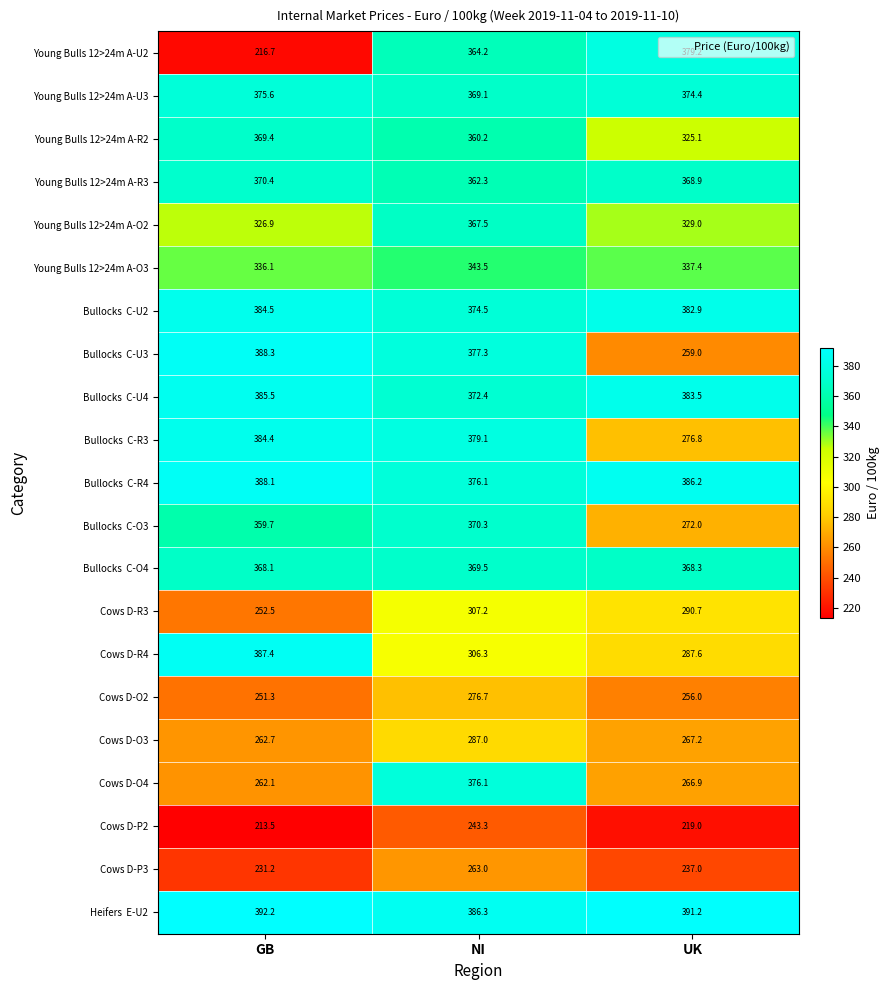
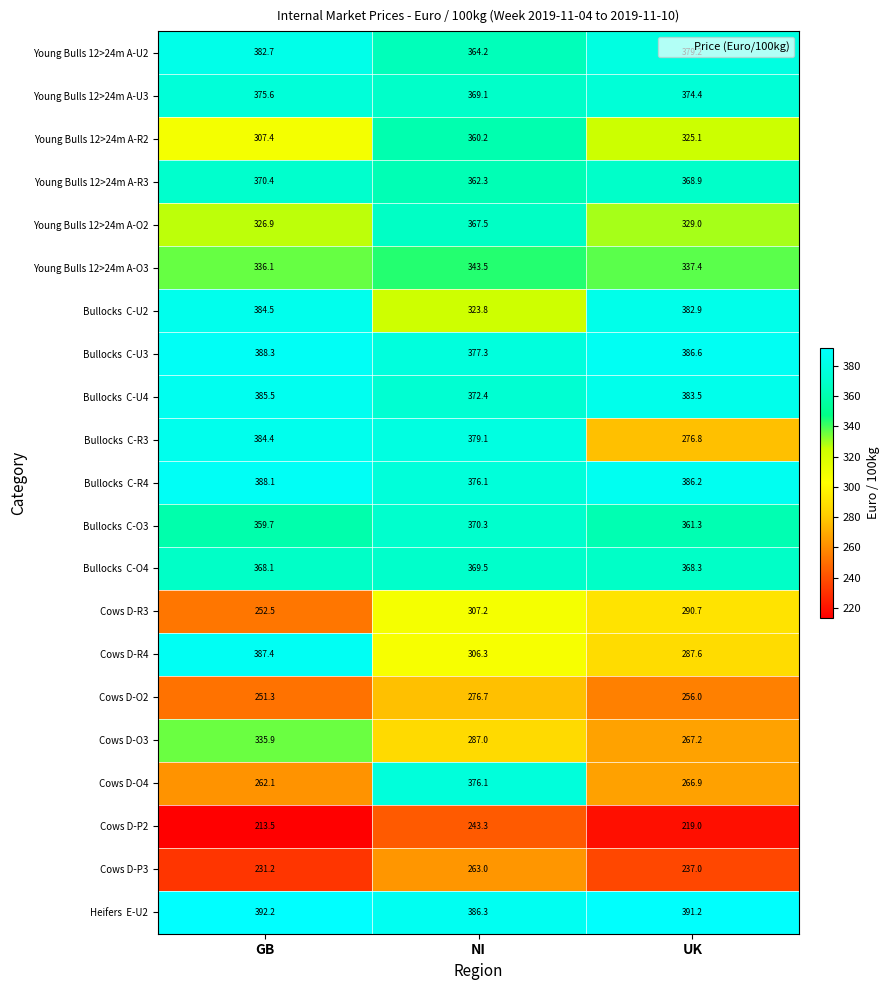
  {
    "Young Bulls 12>24m A-U2": {
-     "GB": 216.7,
+     "GB": 382.7,
      "NI": 364.2
    },
    "Young Bulls 12>24m A-U3": {
      "GB": 375.6,
      "NI": 369.1,
      "UK": 374.4
    },
    "Young Bulls 12>24m A-R2": {
-     "GB": 369.4,
+     "GB": 307.4,
      "NI": 360.2,
      "UK": 325.1
    },
    "Young Bulls 12>24m A-R3": {
      "GB": 370.4,
      "NI": 362.3,
      "UK": 368.9
    },
    "Young Bulls 12>24m A-O2": {
      "GB": 326.9,
      "NI": 367.5,
      "UK": 329.0
    },
    "Young Bulls 12>24m A-O3": {
      "GB": 336.1,
      "NI": 343.5,
      "UK": 337.4
    },
    "Bullocks C-U2": {
      "GB": 384.5,
-     "NI": 374.5,
+     "NI": 323.8,
      "UK": 382.9
    },
    "Bullocks C-U3": {
      "GB": 388.3,
      "NI": 377.3,
-     "UK": 259.0
+     "UK": 386.6
    },
    "Bullocks C-U4": {
      "GB": 385.5,
      "NI": 372.4,
      "UK": 383.5
    },
    "Bullocks C-R3": {
      "GB": 384.4,
      "NI": 379.1,
      "UK": 276.8
    },
    "Bullocks C-R4": {
      "GB": 388.1,
      "NI": 376.1,
      "UK": 386.2
    },
    "Bullocks C-O3": {
      "GB": 359.7,
      "NI": 370.3,
-     "UK": 272.0
+     "UK": 361.3
    },
    "Bullocks C-O4": {
      "GB": 368.1,
      "NI": 369.5,
      "UK": 368.3
    },
    "Cows D-R3": {
      "GB": 252.5,
      "NI": 307.2,
      "UK": 290.7
    },
    "Cows D-R4": {
      "GB": 387.4,
      "NI": 306.3,
      "UK": 287.6
    },
    "Cows D-O2": {
      "GB": 251.3,
      "NI": 276.7,
      "UK": 256.0
    },
    "Cows D-O3": {
-     "GB": 262.7,
+     "GB": 335.9,
      "NI": 287.0,
      "UK": 267.2
    },
    "Cows D-O4": {
      "GB": 262.1,
      "NI": 376.1,
      "UK": 266.9
    },
    "Cows D-P2": {
      "GB": 213.5,
      "NI": 243.3,
      "UK": 219.0
    },
    "Cows D-P3": {
      "GB": 231.2,
      "NI": 263.0,
      "UK": 237.0
    },
    "Heifers E-U2": {
      "GB": 392.2,
      "NI": 386.3,
      "UK": 391.2
    }
  }
